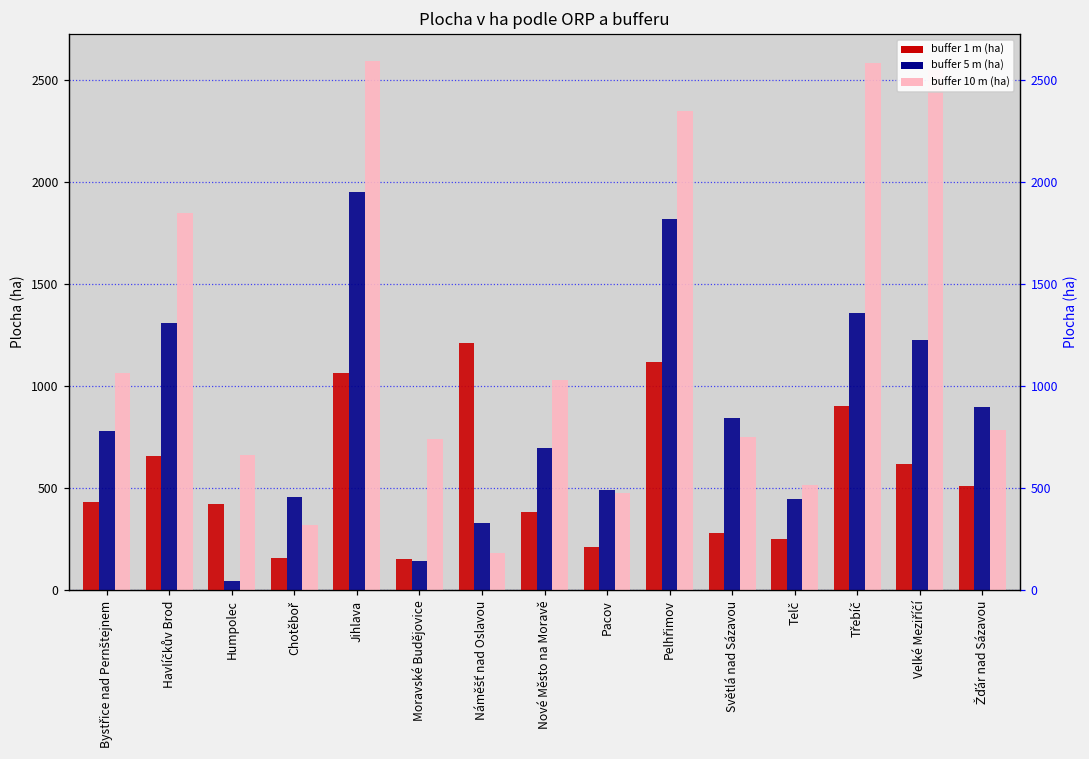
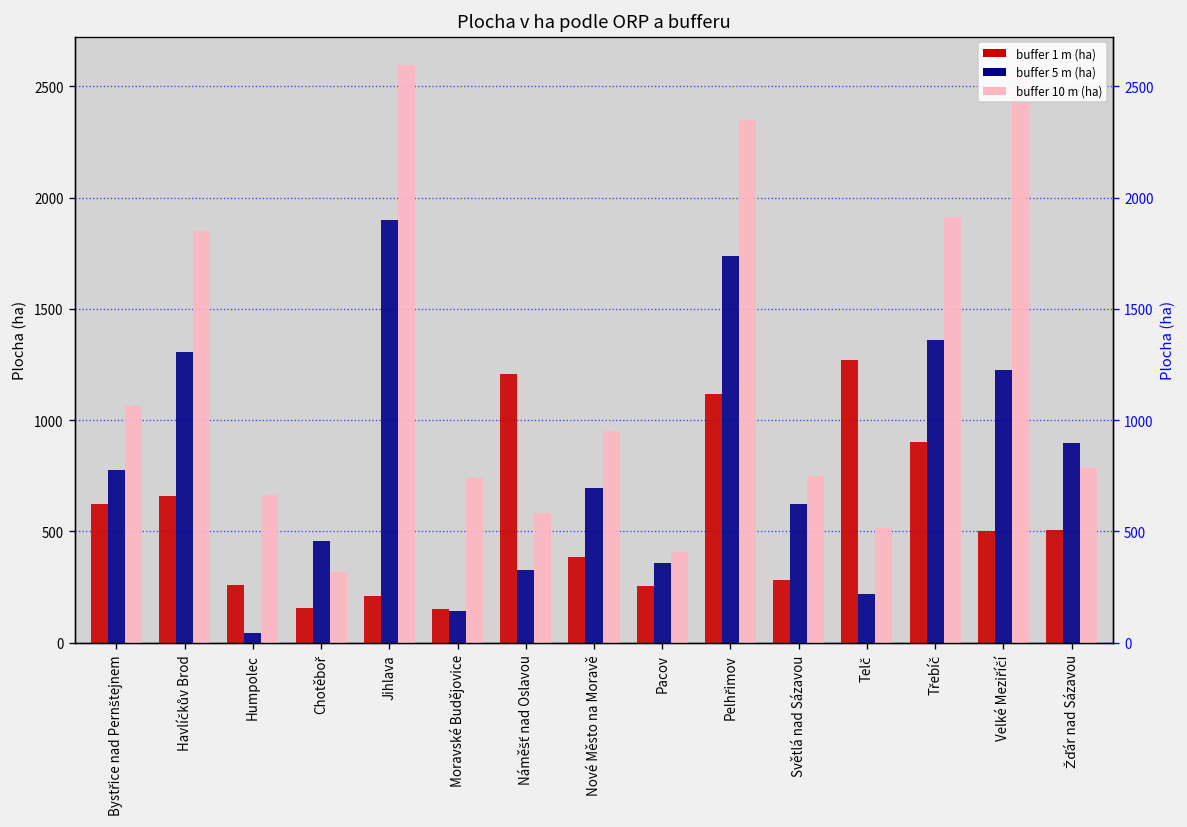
  {
    "buffer 1 m (ha)": {
-     "Bystřice nad Pernštejnem": 430,
+     "Bystřice nad Pernštejnem": 620,
      "Havlíčkův Brod": 660,
-     "Humpolec": 420,
+     "Humpolec": 260,
      "Chotěboř": 160,
-     "Jihlava": 1060,
+     "Jihlava": 210,
      "Moravské Budějovice": 150,
      "Náměšť nad Oslavou": 1210,
      "Nové Město na Moravě": 380,
-     "Pacov": 210,
+     "Pacov": 250,
      "Pelhřimov": 1120,
      "Světlá nad Sázavou": 280,
-     "Telč": 250,
+     "Telč": 1270,
      "Třebíč": 900,
-     "Velké Meziříčí": 620,
+     "Velké Meziříčí": 500,
      "Žďár nad Sázavou": 510
    },
    "buffer 5 m (ha)": {
      "Bystřice nad Pernštejnem": 780,
      "Havlíčkův Brod": 1310,
      "Humpolec": 40,
      "Chotěboř": 460,
-     "Jihlava": 1950,
+     "Jihlava": 1900,
      "Moravské Budějovice": 140,
      "Náměšť nad Oslavou": 330,
      "Nové Město na Moravě": 700,
-     "Pacov": 490,
-     "Pelhřimov": 1820,
-     "Světlá nad Sázavou": 840,
-     "Telč": 450,
+     "Pacov": 360,
+     "Pelhřimov": 1740,
+     "Světlá nad Sázavou": 620,
+     "Telč": 220,
      "Třebíč": 1360,
      "Velké Meziříčí": 1220,
      "Žďár nad Sázavou": 900
    },
    "buffer 10 m (ha)": {
      "Bystřice nad Pernštejnem": 1060,
      "Havlíčkův Brod": 1850,
      "Humpolec": 660,
      "Chotěboř": 320,
      "Jihlava": 2590,
      "Moravské Budějovice": 740,
-     "Náměšť nad Oslavou": 180,
-     "Nové Město na Moravě": 1030,
-     "Pacov": 480,
+     "Náměšť nad Oslavou": 580,
+     "Nové Město na Moravě": 950,
+     "Pacov": 410,
      "Pelhřimov": 2350,
      "Světlá nad Sázavou": 750,
      "Telč": 520,
-     "Třebíč": 2580,
+     "Třebíč": 1910,
      "Žďár nad Sázavou": 780
    }
  }
